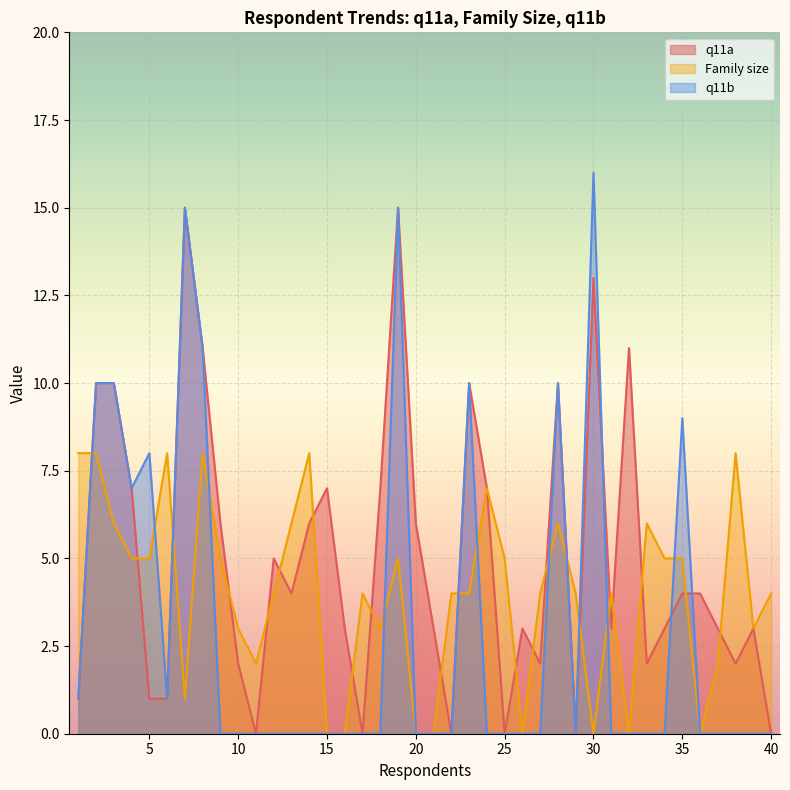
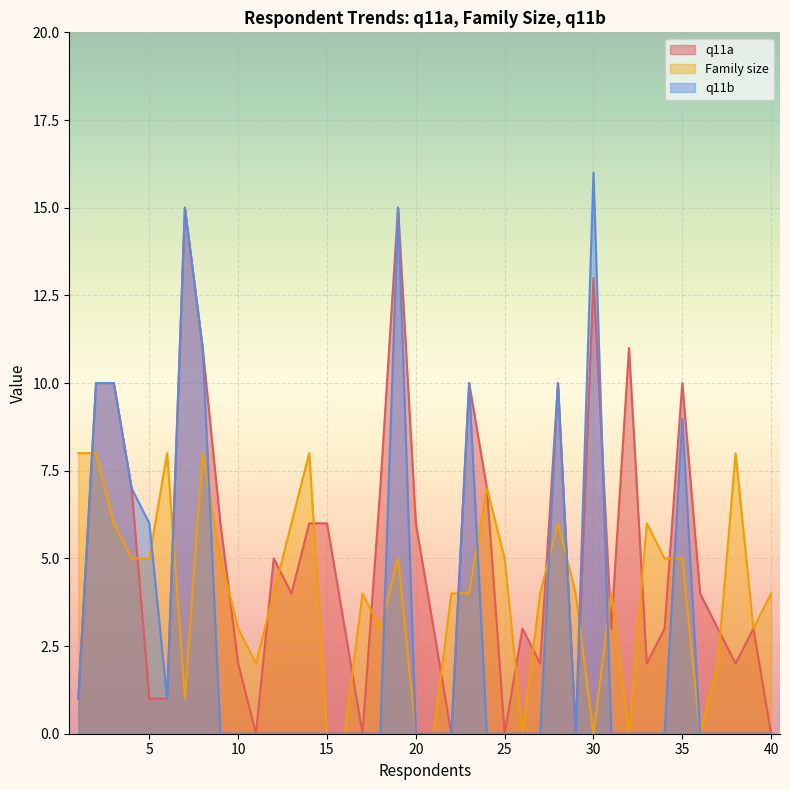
  {
    "q11a": {
      "5": 1,
      "10": 2,
-     "15": 7,
+     "15": 6,
      "20": 6,
      "30": 13,
-     "35": 4
+     "35": 10
    },
    "Family size": {
      "5": 5,
      "10": 3,
      "25": 5,
      "30": 0,
      "35": 5,
      "40": 4
    },
    "q11b": {
-     "5": 8,
+     "5": 6,
      "10": 0,
      "30": 16,
      "35": 9
    }
  }
